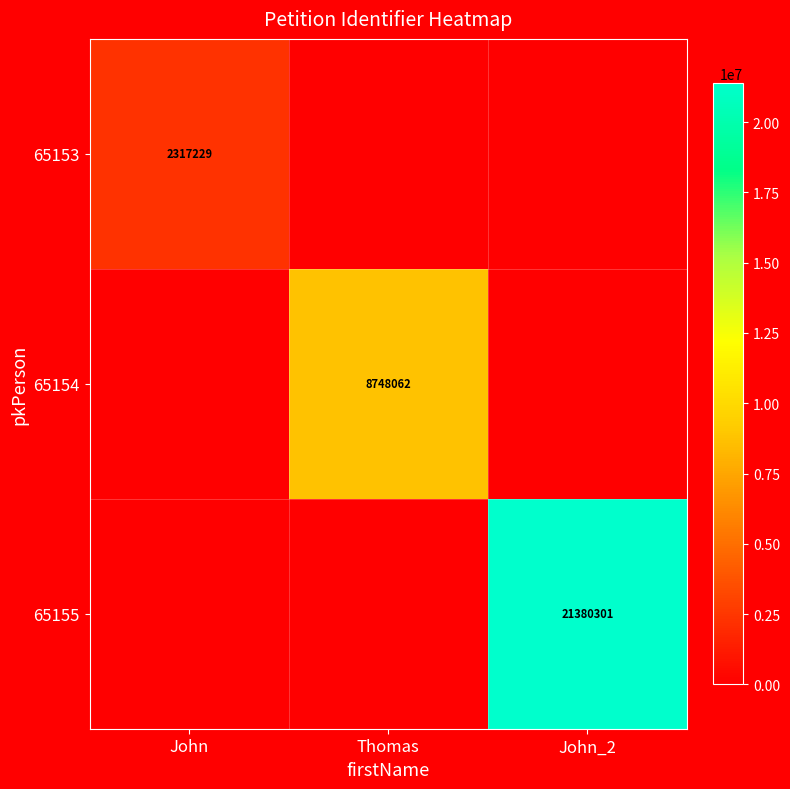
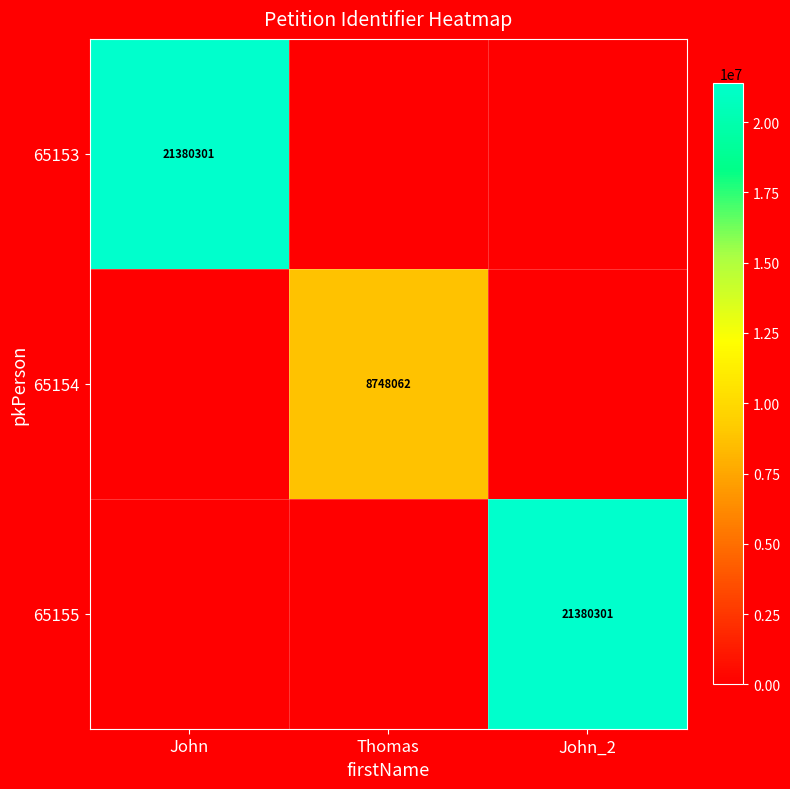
  {
    "65153": {
-     "John": 2317229
+     "John": 21380301
    },
    "65154": {
      "Thomas": 8748062
    },
    "65155": {
      "John_2": 21380301
    }
  }
